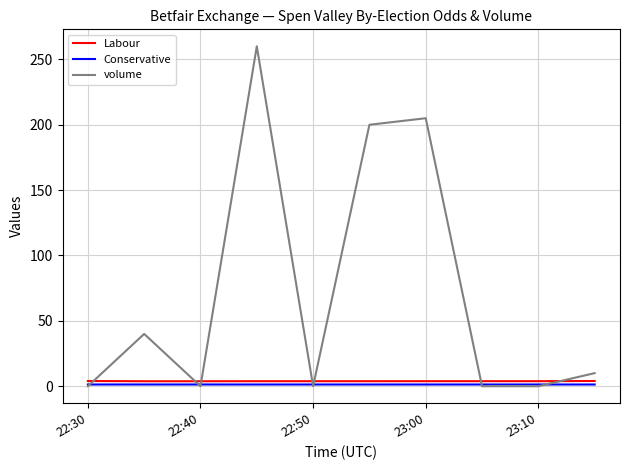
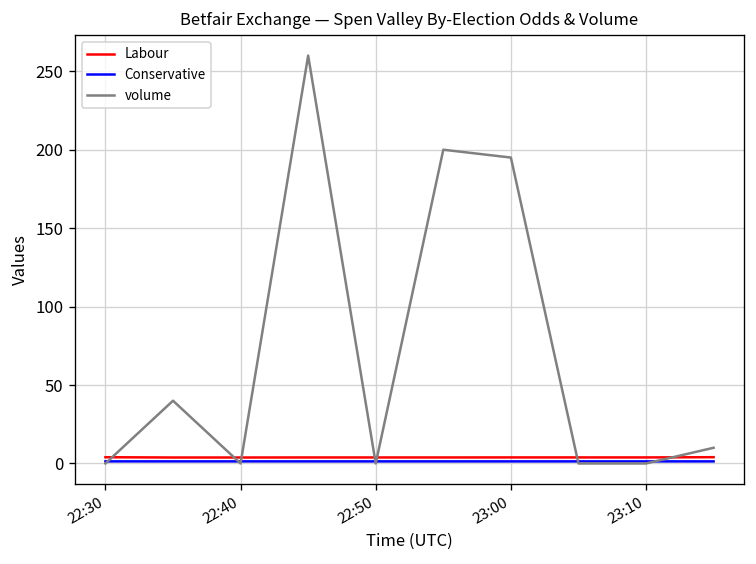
  {
    "Labour": {
      "22:30": 4,
      "22:40": 4,
      "22:50": 4,
      "23:00": 4,
      "23:10": 4
    },
    "Conservative": {
      "23:00": 1
    },
    "volume": {
-     "23:00": 205
+     "23:00": 195
    }
  }
